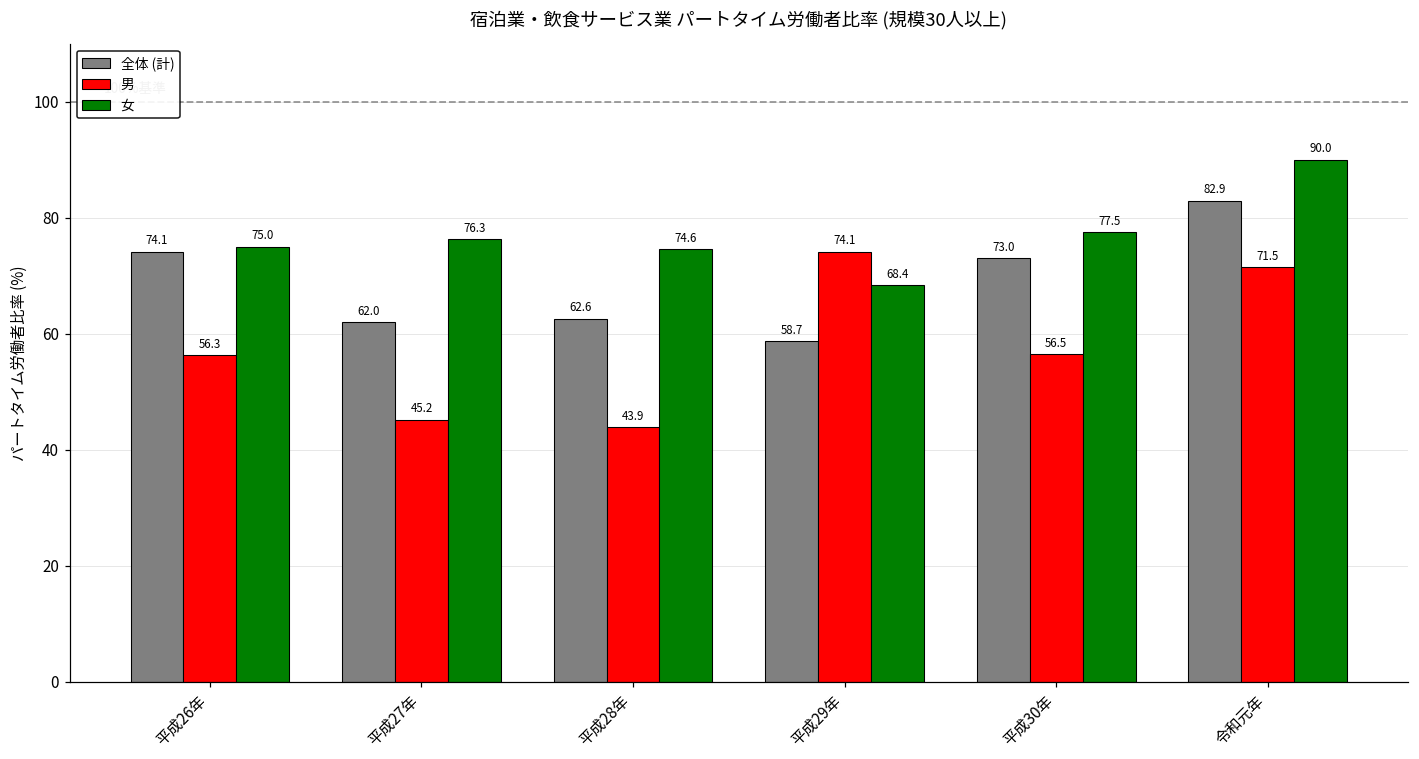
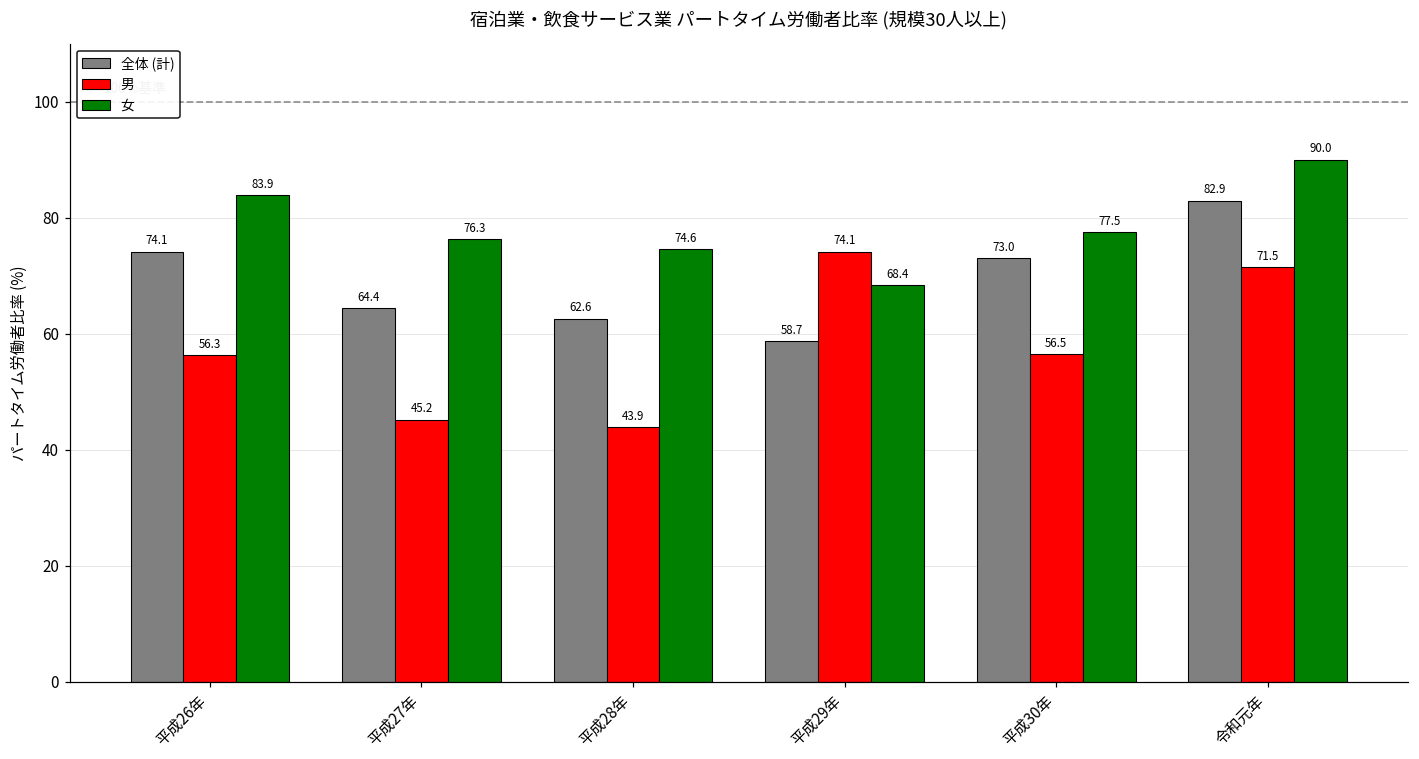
  {
    "全体 (計)": {
      "平成26年": 74.1,
-     "平成27年": 62.0,
+     "平成27年": 64.4,
      "平成28年": 62.6,
      "平成29年": 58.7,
      "平成30年": 73.0,
      "令和元年": 82.9
    },
    "男": {
      "平成26年": 56.3,
      "平成27年": 45.2,
      "平成28年": 43.9,
      "平成29年": 74.1,
      "平成30年": 56.5,
      "令和元年": 71.5
    },
    "女": {
-     "平成26年": 75.0,
+     "平成26年": 83.9,
      "平成27年": 76.3,
      "平成28年": 74.6,
      "平成29年": 68.4,
      "平成30年": 77.5,
      "令和元年": 90.0
    }
  }
